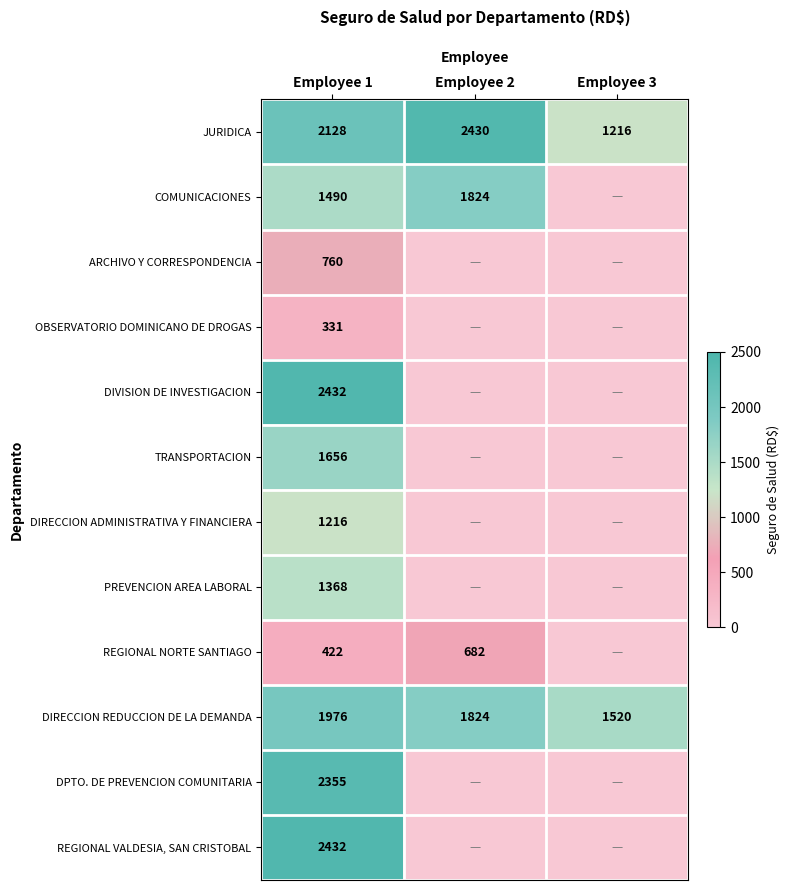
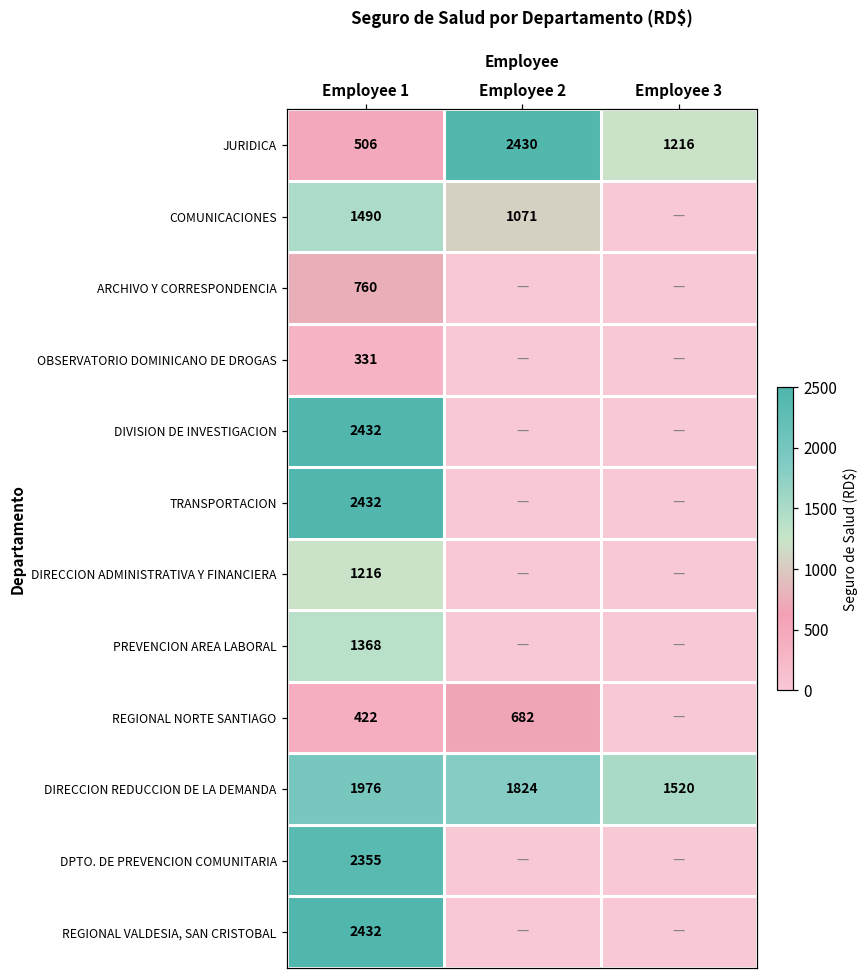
  {
    "JURIDICA": {
-     "Employee 1": 2128,
+     "Employee 1": 506,
      "Employee 2": 2430,
      "Employee 3": 1216
    },
    "COMUNICACIONES": {
      "Employee 1": 1490,
-     "Employee 2": 1824
+     "Employee 2": 1071
    },
    "ARCHIVO Y CORRESPONDENCIA": {
      "Employee 1": 760
    },
    "OBSERVATORIO DOMINICANO DE DROGAS": {
      "Employee 1": 331
    },
    "DIVISION DE INVESTIGACION": {
      "Employee 1": 2432
    },
    "TRANSPORTACION": {
-     "Employee 1": 1656
+     "Employee 1": 2432
    },
    "DIRECCION ADMINISTRATIVA Y FINANCIERA": {
      "Employee 1": 1216
    },
    "PREVENCION AREA LABORAL": {
      "Employee 1": 1368
    },
    "REGIONAL NORTE SANTIAGO": {
      "Employee 1": 422,
      "Employee 2": 682
    },
    "DIRECCION REDUCCION DE LA DEMANDA": {
      "Employee 1": 1976,
      "Employee 2": 1824,
      "Employee 3": 1520
    },
    "DPTO. DE PREVENCION COMUNITARIA": {
      "Employee 1": 2355
    },
    "REGIONAL VALDESIA, SAN CRISTOBAL": {
      "Employee 1": 2432
    }
  }
